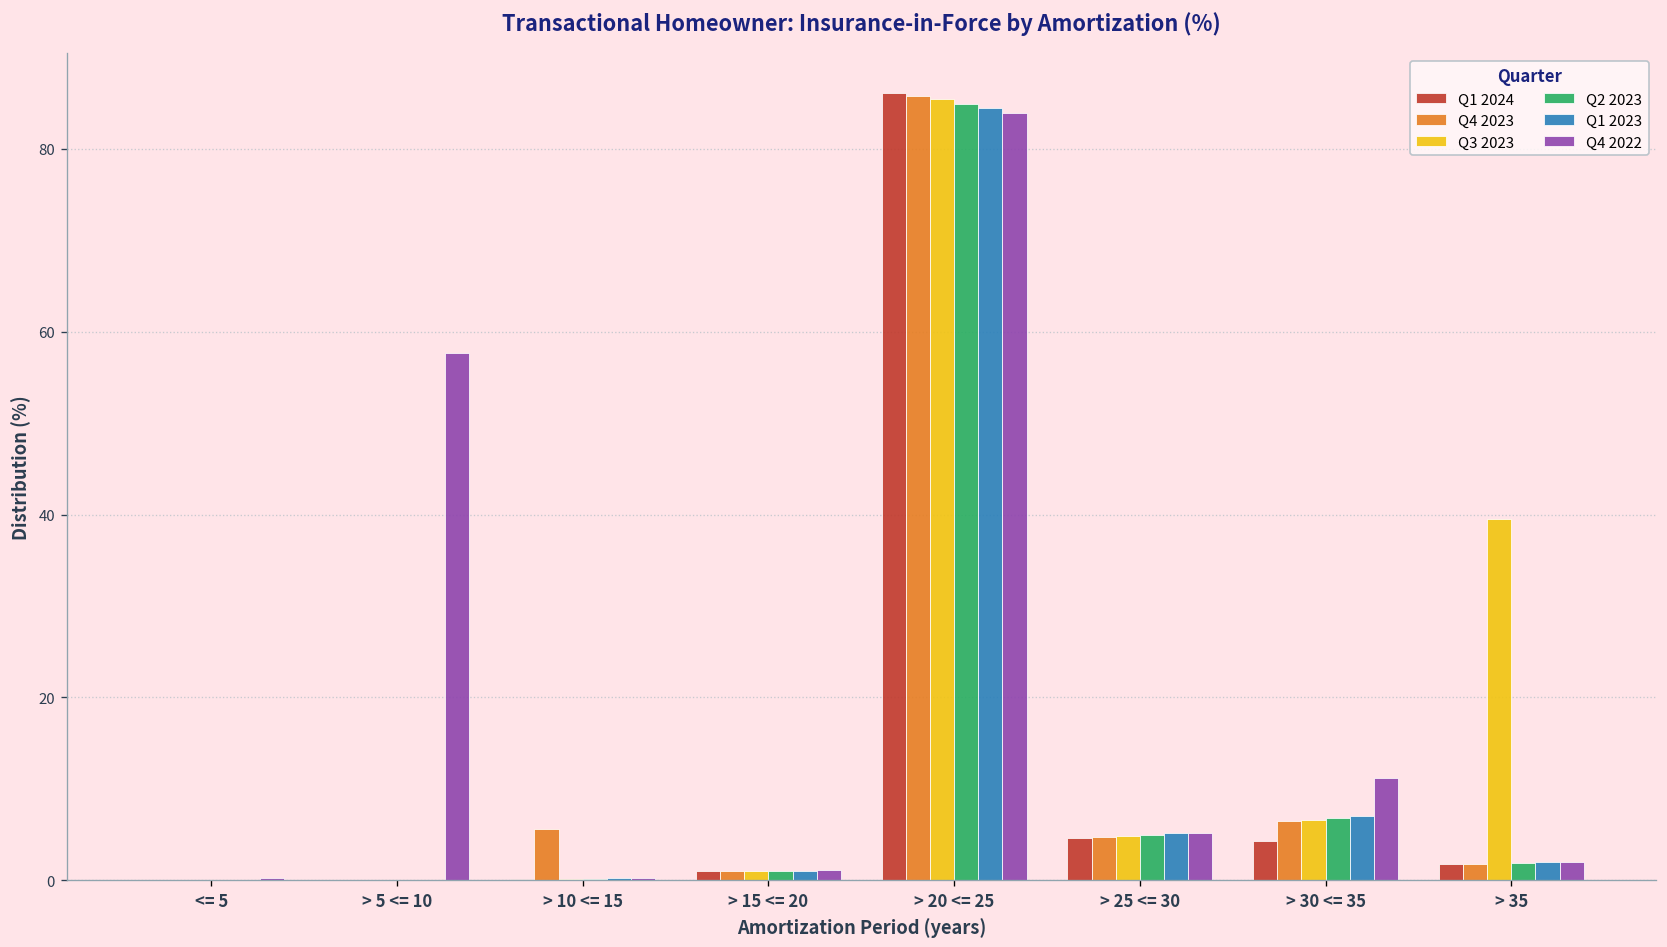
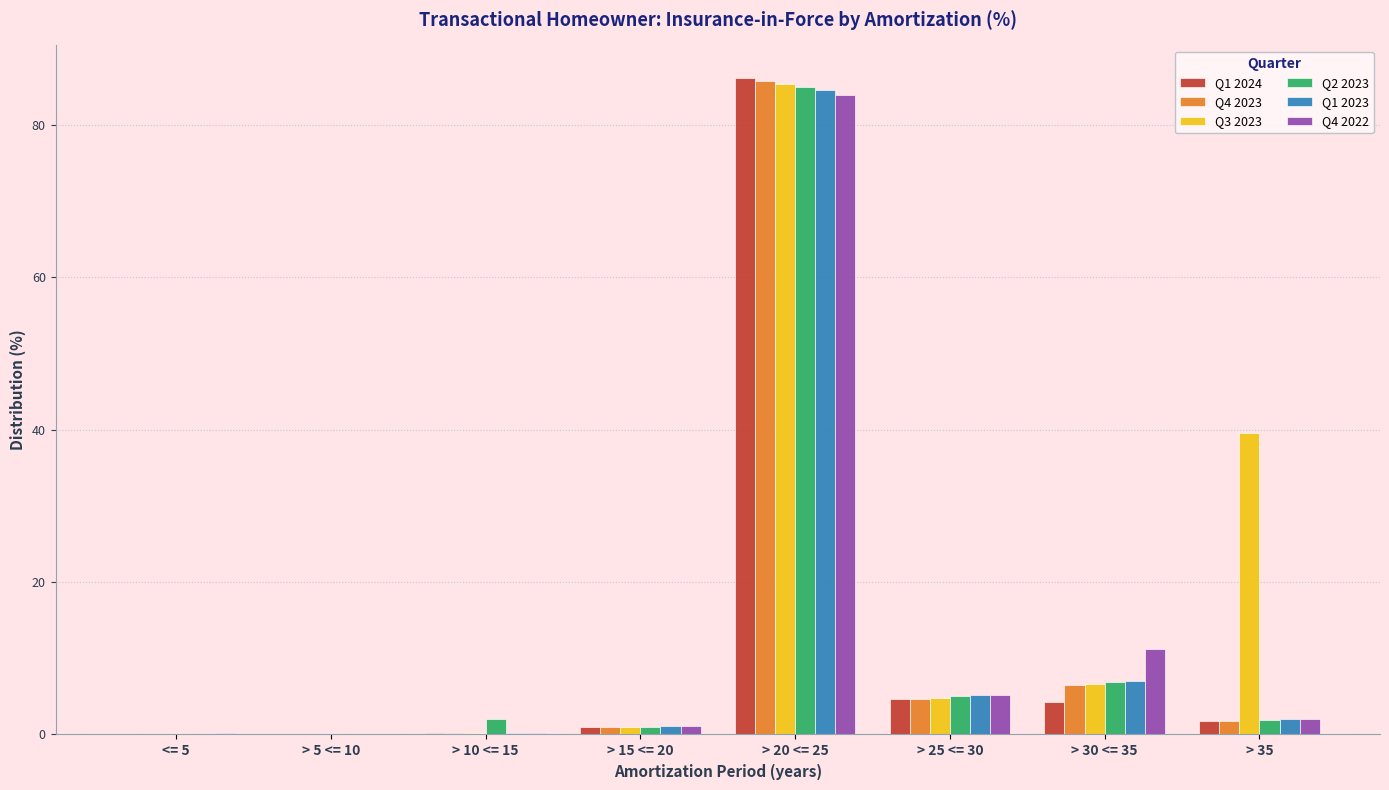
  {
    "Q1 2024": {
      "> 15 <= 20": 1,
      "> 20 <= 25": 86,
      "> 25 <= 30": 5,
      "> 30 <= 35": 4,
      "> 35": 2
    },
    "Q4 2023": {
-     "> 10 <= 15": 6,
+     "> 10 <= 15": 0,
      "> 15 <= 20": 1,
      "> 20 <= 25": 86,
      "> 25 <= 30": 5,
      "> 30 <= 35": 6,
      "> 35": 2
    },
    "Q3 2023": {
      "> 15 <= 20": 1,
      "> 20 <= 25": 85,
      "> 25 <= 30": 5,
      "> 30 <= 35": 7,
      "> 35": 40
    },
    "Q2 2023": {
-     "> 10 <= 15": 0,
+     "> 10 <= 15": 2,
      "> 15 <= 20": 1,
      "> 20 <= 25": 85,
      "> 25 <= 30": 5,
      "> 30 <= 35": 7,
      "> 35": 2
    },
    "Q1 2023": {
      "> 15 <= 20": 1,
      "> 20 <= 25": 84,
      "> 25 <= 30": 5,
      "> 30 <= 35": 7,
      "> 35": 2
    },
    "Q4 2022": {
-     "> 5 <= 10": 58,
+     "> 5 <= 10": 0,
      "> 15 <= 20": 1,
      "> 20 <= 25": 84,
      "> 25 <= 30": 5,
      "> 30 <= 35": 11,
      "> 35": 2
    }
  }
